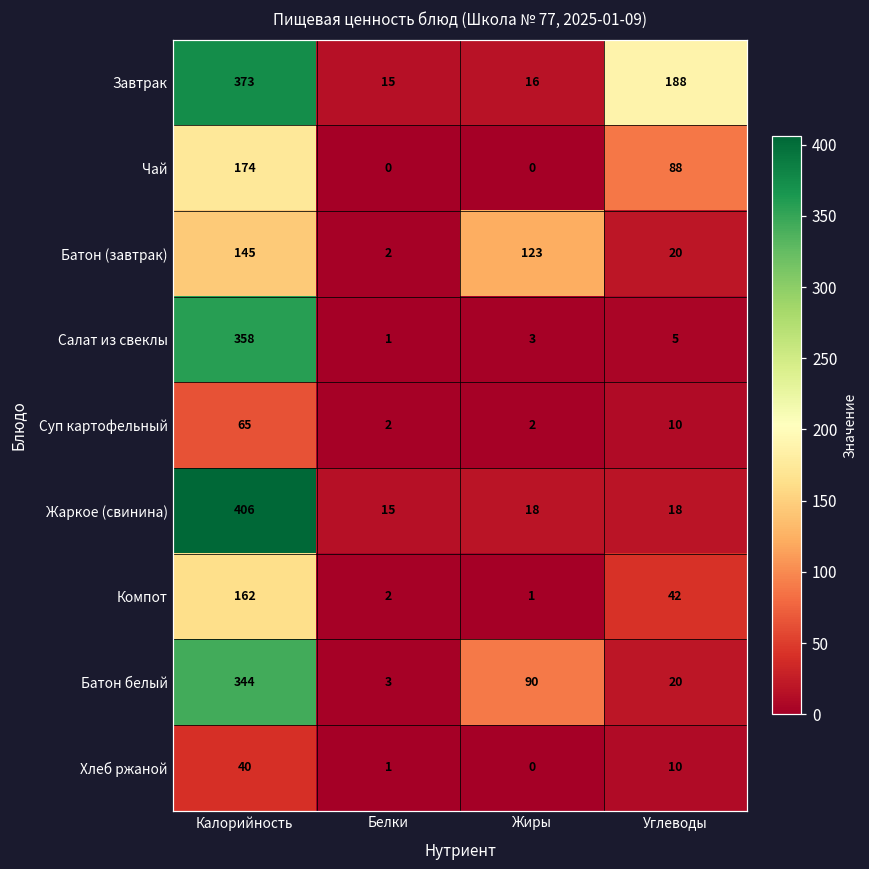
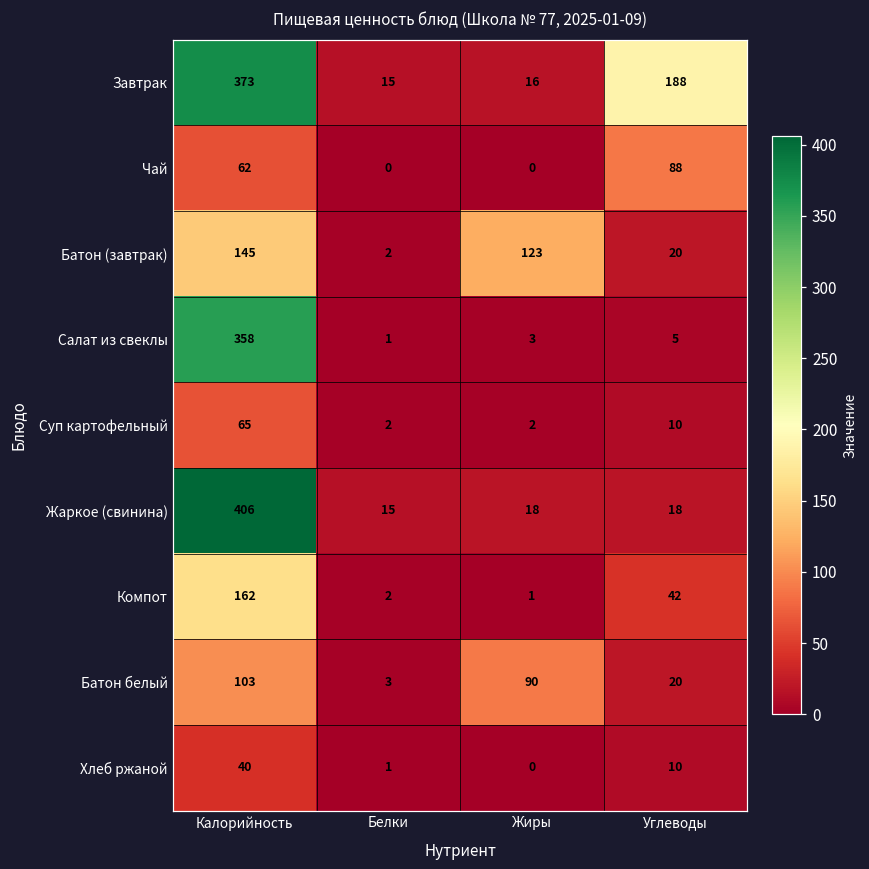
  {
    "Завтрак": {
      "Калорийность": 373,
      "Белки": 15,
      "Жиры": 16,
      "Углеводы": 188
    },
    "Чай": {
-     "Калорийность": 174,
+     "Калорийность": 62,
      "Белки": 0,
      "Жиры": 0,
      "Углеводы": 88
    },
    "Батон (завтрак)": {
      "Калорийность": 145,
      "Белки": 2,
      "Жиры": 123,
      "Углеводы": 20
    },
    "Салат из свеклы": {
      "Калорийность": 358,
      "Белки": 1,
      "Жиры": 3,
      "Углеводы": 5
    },
    "Суп картофельный": {
      "Калорийность": 65,
      "Белки": 2,
      "Жиры": 2,
      "Углеводы": 10
    },
    "Жаркое (свинина)": {
      "Калорийность": 406,
      "Белки": 15,
      "Жиры": 18,
      "Углеводы": 18
    },
    "Компот": {
      "Калорийность": 162,
      "Белки": 2,
      "Жиры": 1,
      "Углеводы": 42
    },
    "Батон белый": {
-     "Калорийность": 344,
+     "Калорийность": 103,
      "Белки": 3,
      "Жиры": 90,
      "Углеводы": 20
    },
    "Хлеб ржаной": {
      "Калорийность": 40,
      "Белки": 1,
      "Жиры": 0,
      "Углеводы": 10
    }
  }
